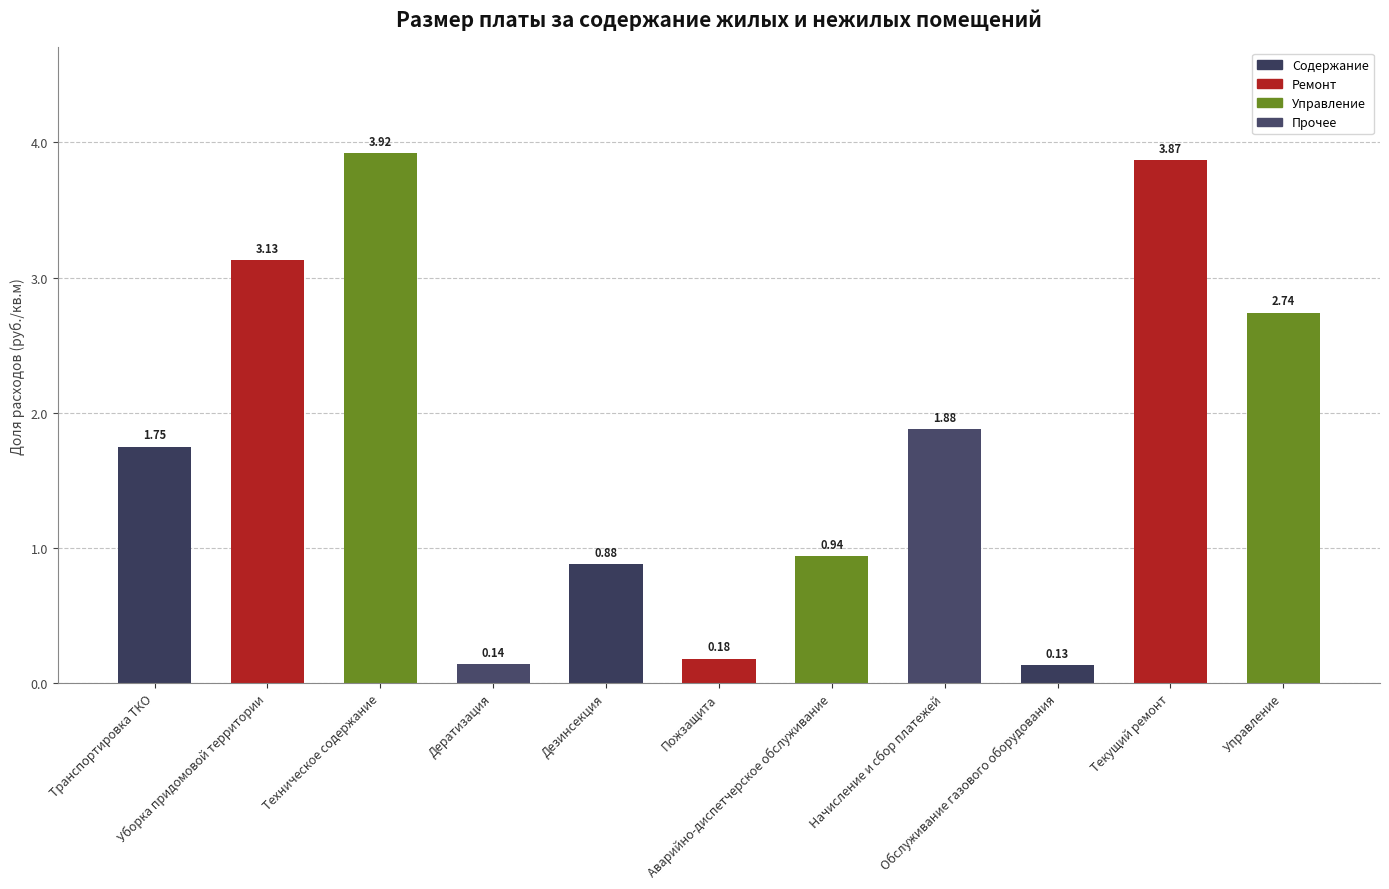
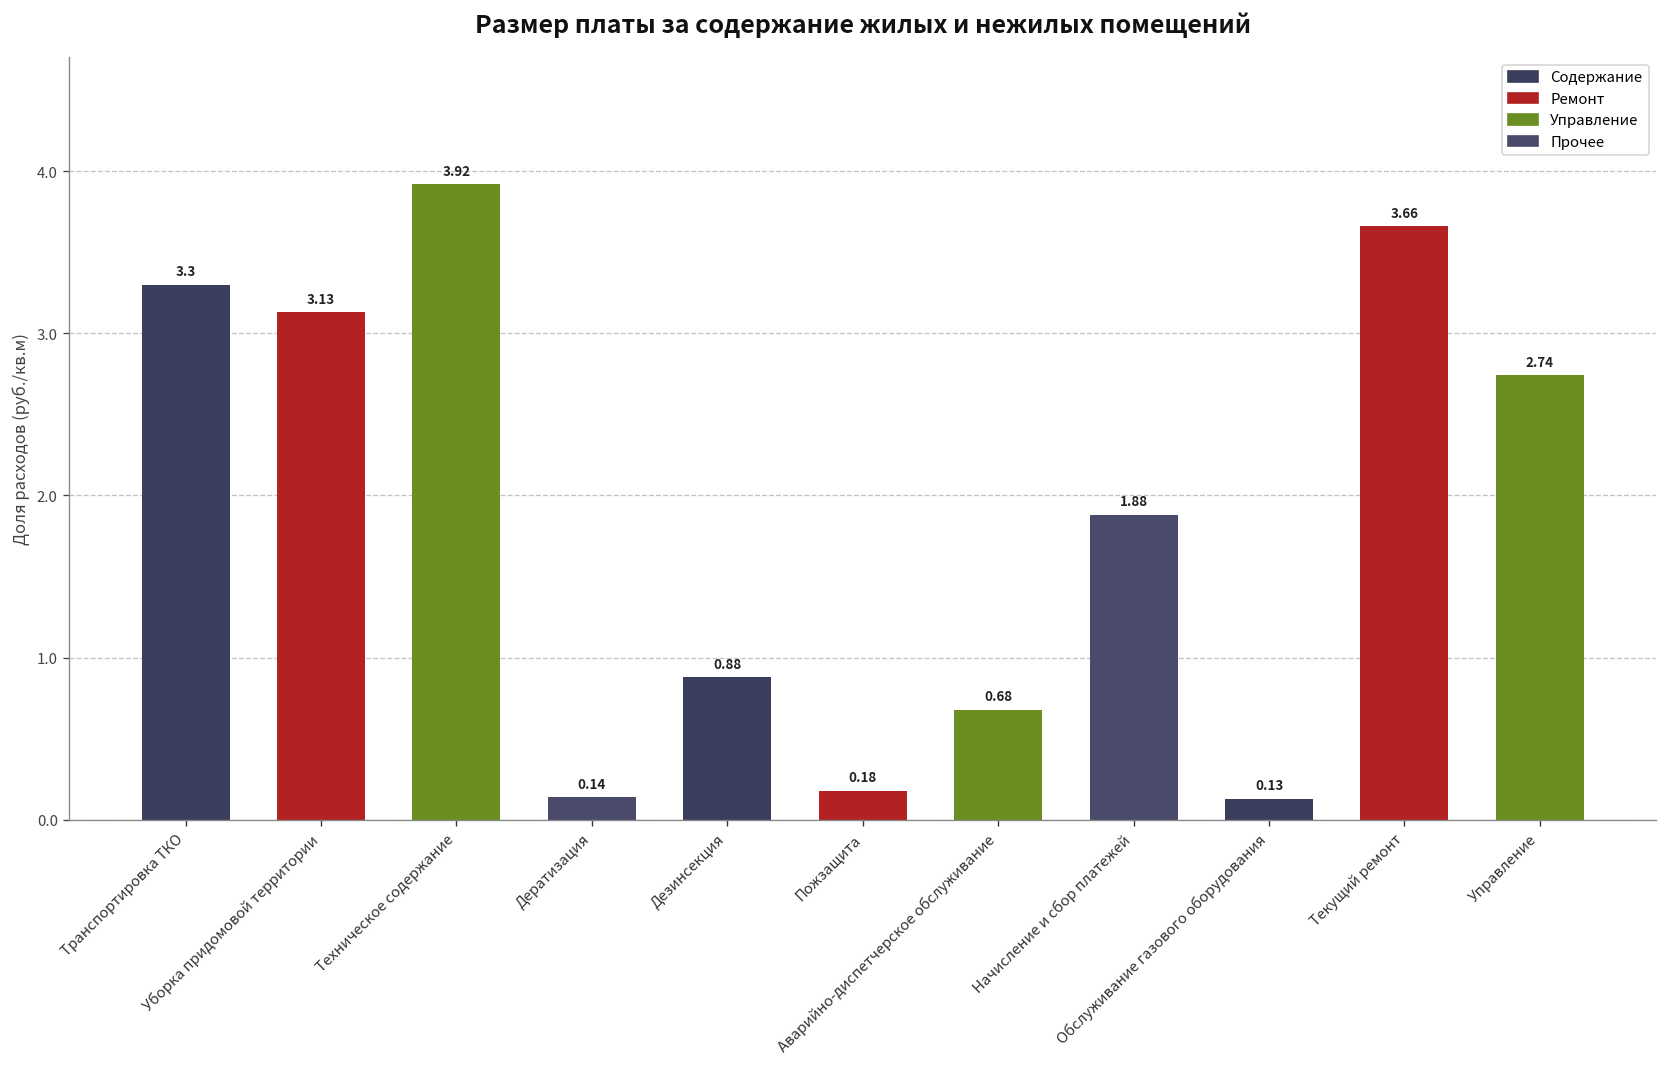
  {
-   "Транспортировка ТКО": 1.75,
+   "Транспортировка ТКО": 3.3,
    "Уборка придомовой территории": 3.13,
    "Техническое содержание": 3.92,
    "Дератизация": 0.14,
    "Дезинсекция": 0.88,
    "Пожзащита": 0.18,
-   "Аварийно-диспетчерское обслуживание": 0.94,
+   "Аварийно-диспетчерское обслуживание": 0.68,
    "Начисление и сбор платежей": 1.88,
    "Обслуживание газового оборудования": 0.13,
-   "Текущий ремонт": 3.87,
+   "Текущий ремонт": 3.66,
    "Управление": 2.74
  }
